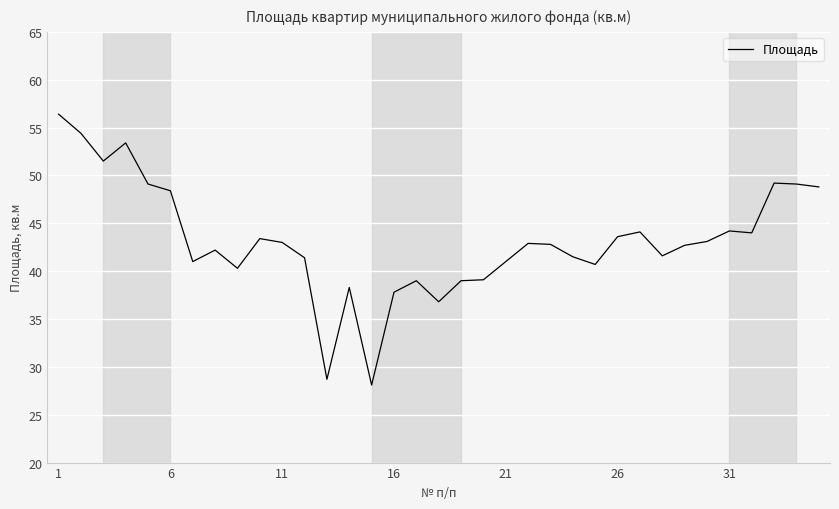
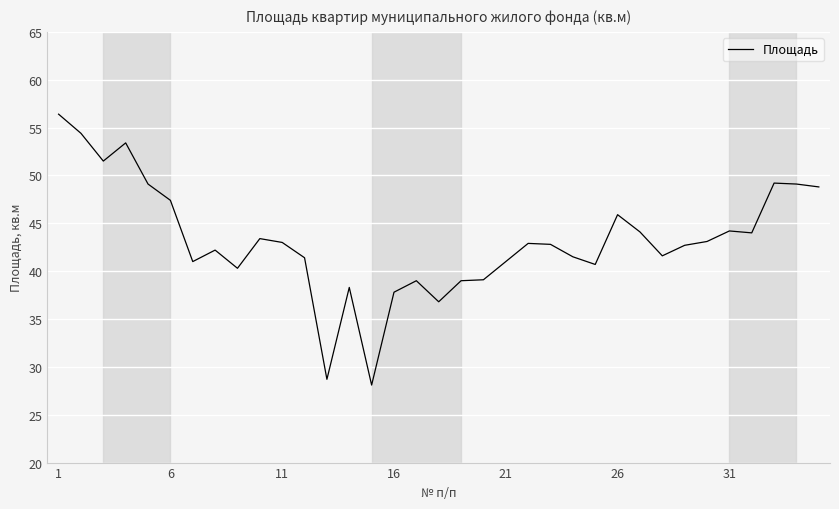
  {
    "1": 56,
-   "6": 48,
+   "6": 47,
    "11": 43,
    "16": 38,
    "21": 41,
-   "26": 44,
+   "26": 46,
    "31": 44
  }
